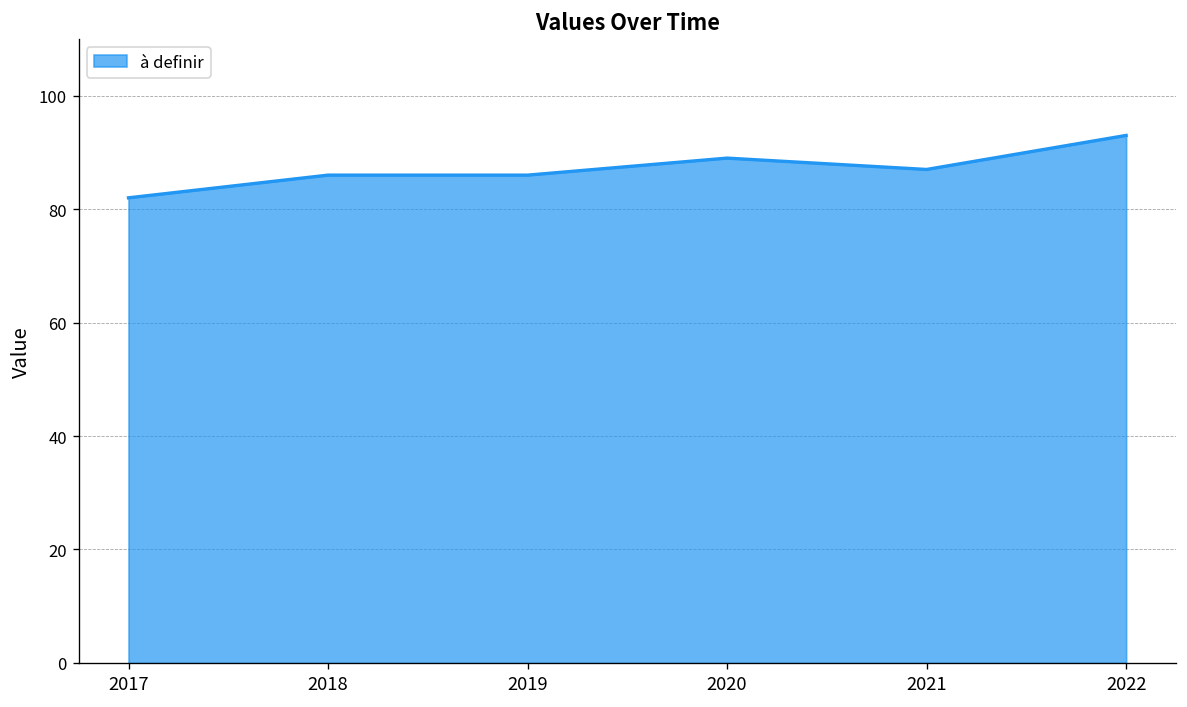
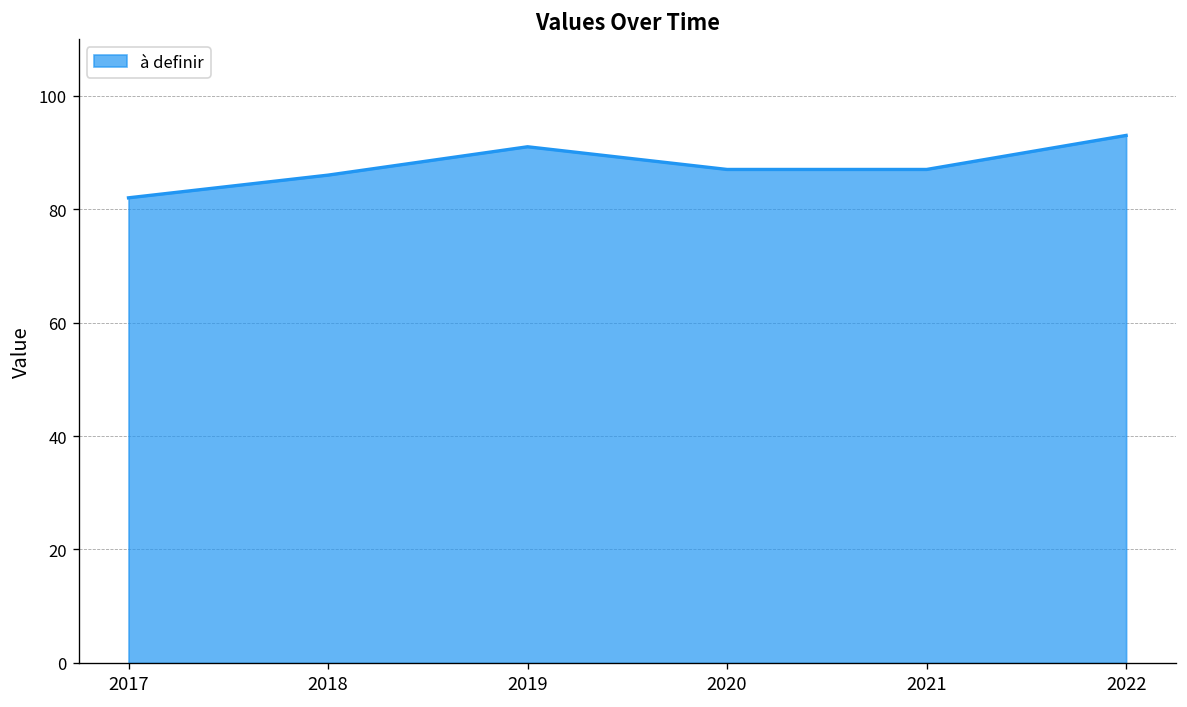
  {
    "2017": 82,
    "2018": 86,
-   "2019": 86,
-   "2020": 89,
+   "2019": 91,
+   "2020": 87,
    "2021": 87,
    "2022": 93
  }
